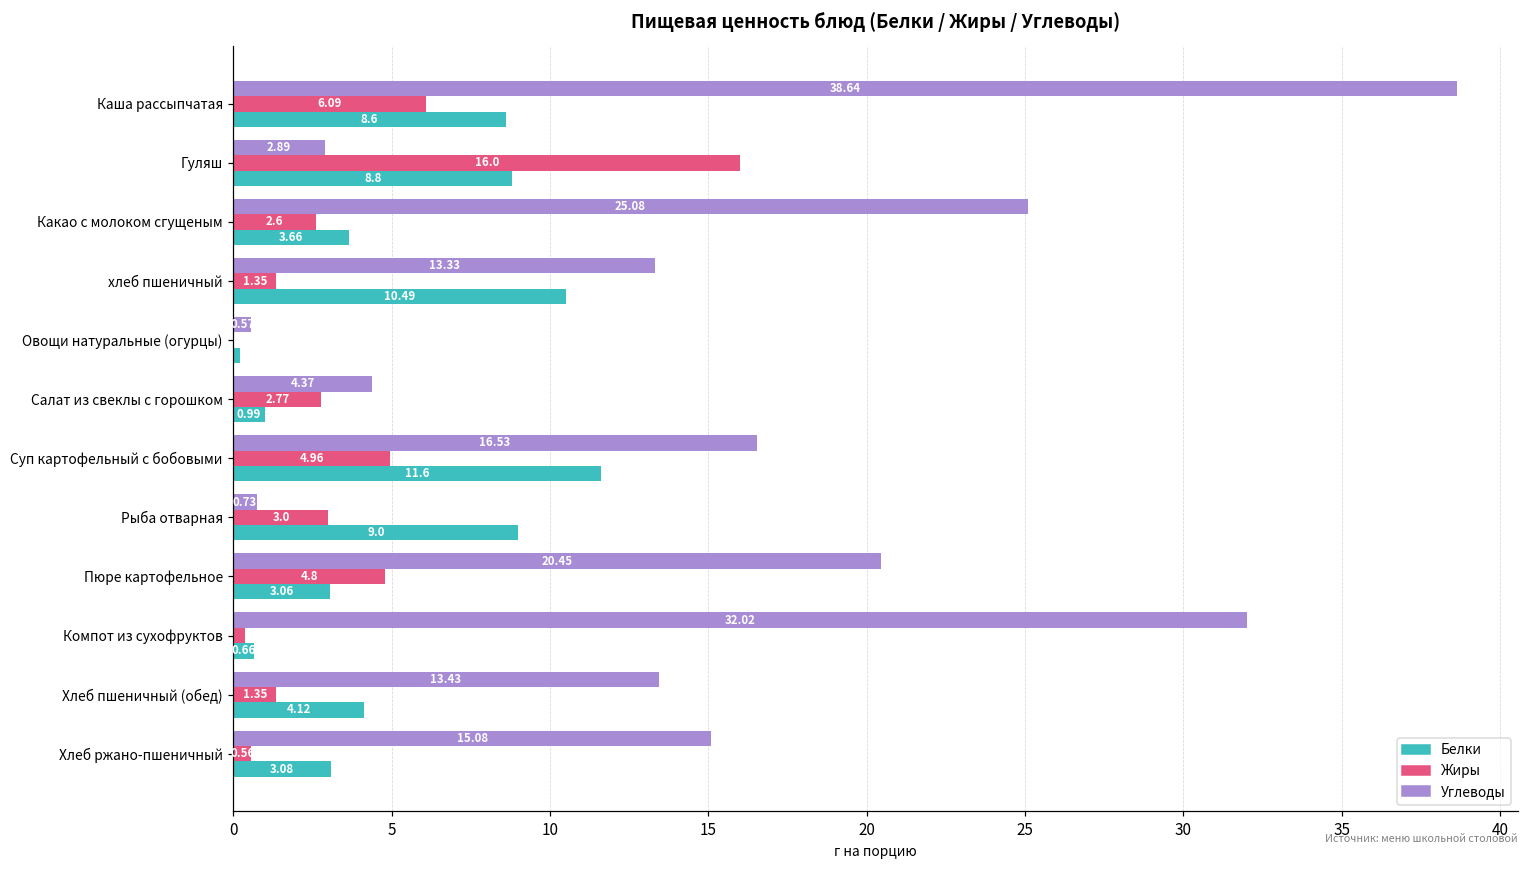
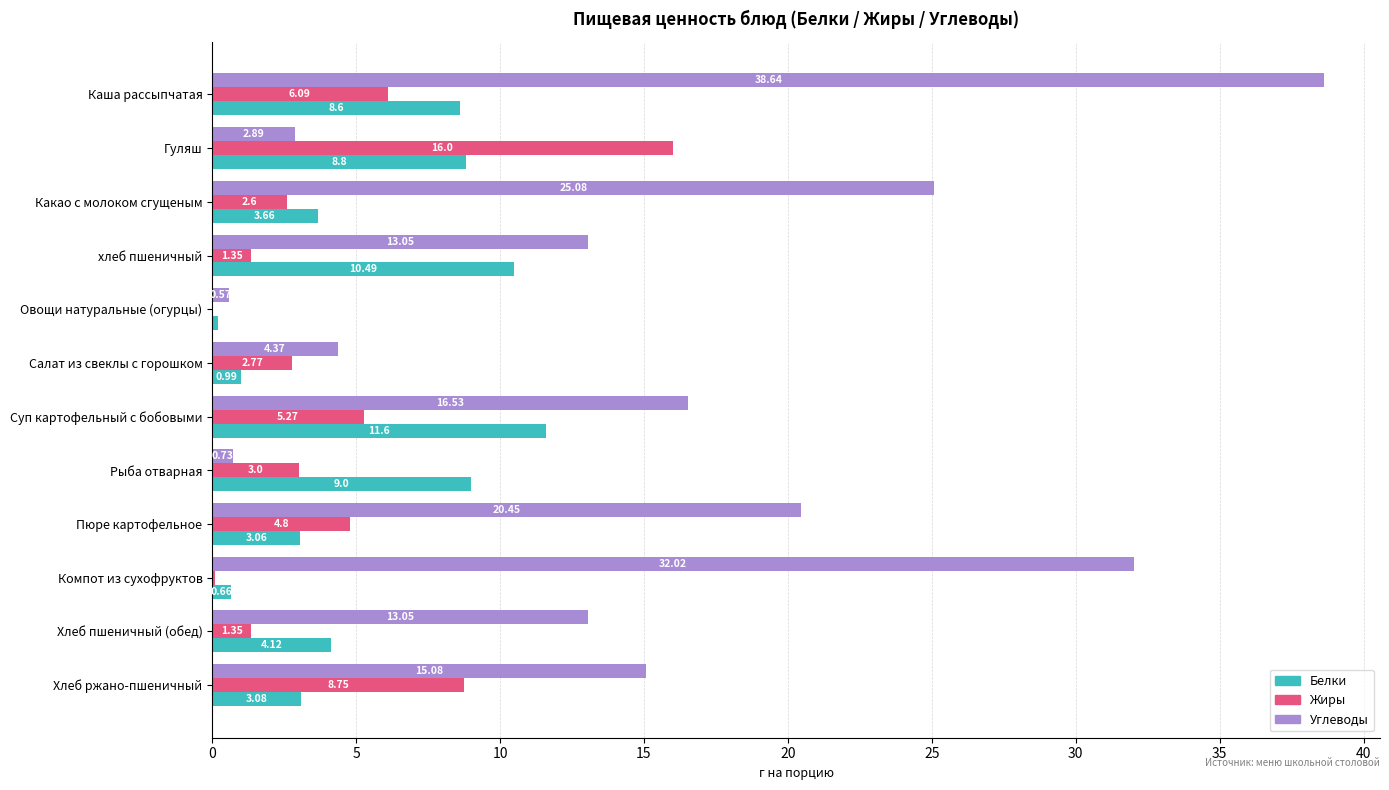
  {
    "Белки": {
      "Каша рассыпчатая": 8.6,
      "Гуляш": 8.8,
      "Какао с молоком сгущеным": 3.66,
      "хлеб пшеничный": 10.49,
      "Салат из свеклы с горошком": 0.99,
      "Суп картофельный с бобовыми": 11.6,
      "Рыба отварная": 9.0,
      "Пюре картофельное": 3.06,
      "Компот из сухофруктов": 0.66,
      "Хлеб пшеничный (обед)": 4.12,
      "Хлеб ржано-пшеничный": 3.08
    },
    "Жиры": {
      "Каша рассыпчатая": 6.09,
      "Гуляш": 16.0,
      "Какао с молоком сгущеным": 2.6,
      "хлеб пшеничный": 1.35,
      "Салат из свеклы с горошком": 2.77,
-     "Суп картофельный с бобовыми": 4.96,
+     "Суп картофельный с бобовыми": 5.27,
      "Рыба отварная": 3.0,
      "Пюре картофельное": 4.8,
-     "Компот из сухофруктов": 0.4,
+     "Компот из сухофруктов": 0.1,
      "Хлеб пшеничный (обед)": 1.35,
-     "Хлеб ржано-пшеничный": 0.56
+     "Хлеб ржано-пшеничный": 8.75
    },
    "Углеводы": {
      "Каша рассыпчатая": 38.64,
      "Гуляш": 2.89,
      "Какао с молоком сгущеным": 25.08,
-     "хлеб пшеничный": 13.33,
+     "хлеб пшеничный": 13.05,
      "Овощи натуральные (огурцы)": 0.57,
      "Салат из свеклы с горошком": 4.37,
      "Суп картофельный с бобовыми": 16.53,
      "Рыба отварная": 0.73,
      "Пюре картофельное": 20.45,
      "Компот из сухофруктов": 32.02,
-     "Хлеб пшеничный (обед)": 13.43,
+     "Хлеб пшеничный (обед)": 13.05,
      "Хлеб ржано-пшеничный": 15.08
    }
  }
